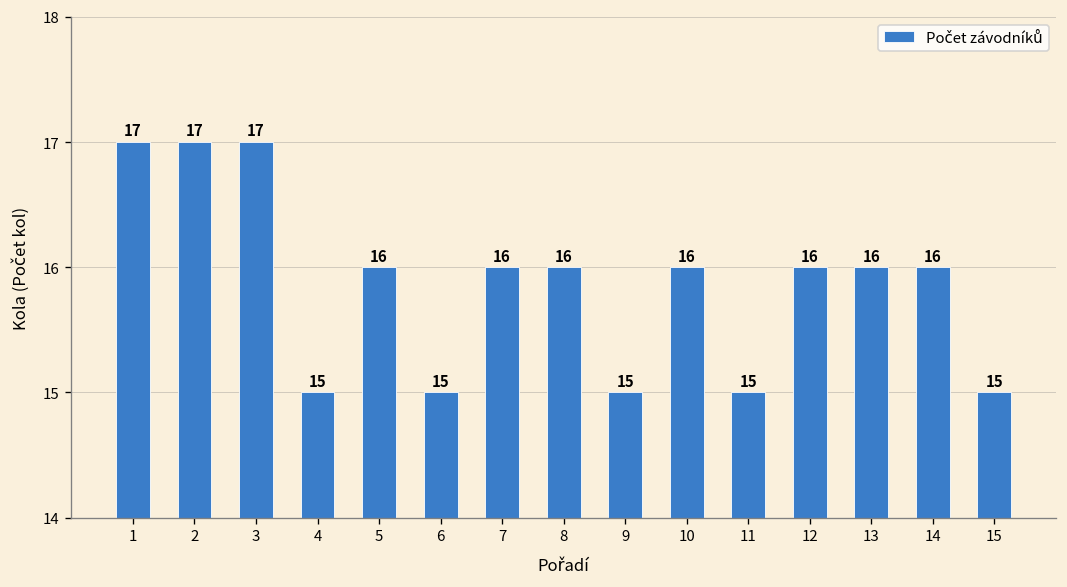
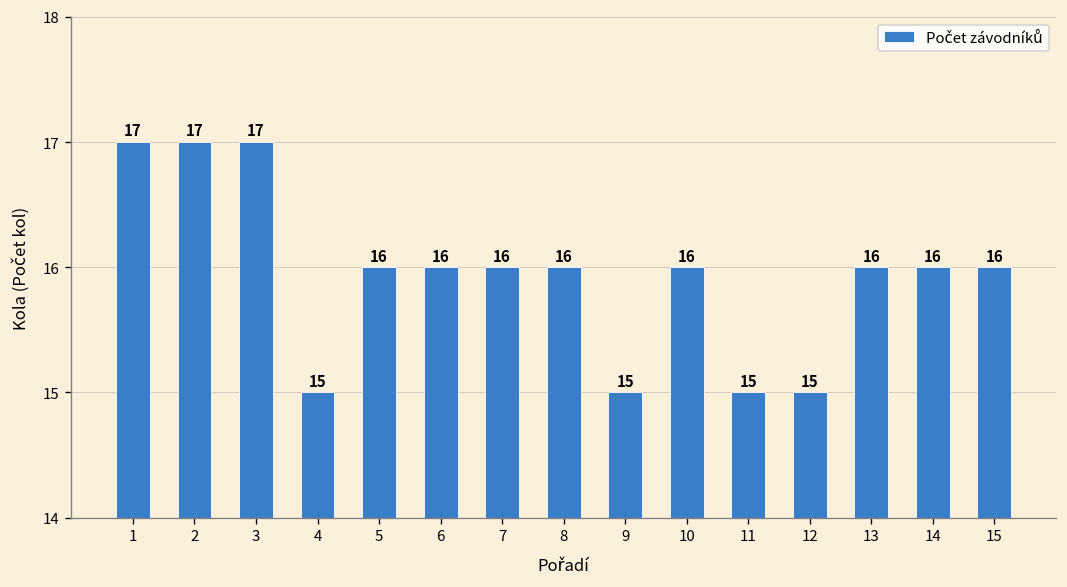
  {
    "1": 17,
    "2": 17,
    "3": 17,
    "4": 15,
    "5": 16,
-   "6": 15,
+   "6": 16,
    "7": 16,
    "8": 16,
    "9": 15,
    "10": 16,
    "11": 15,
-   "12": 16,
+   "12": 15,
    "13": 16,
    "14": 16,
-   "15": 15
+   "15": 16
  }
